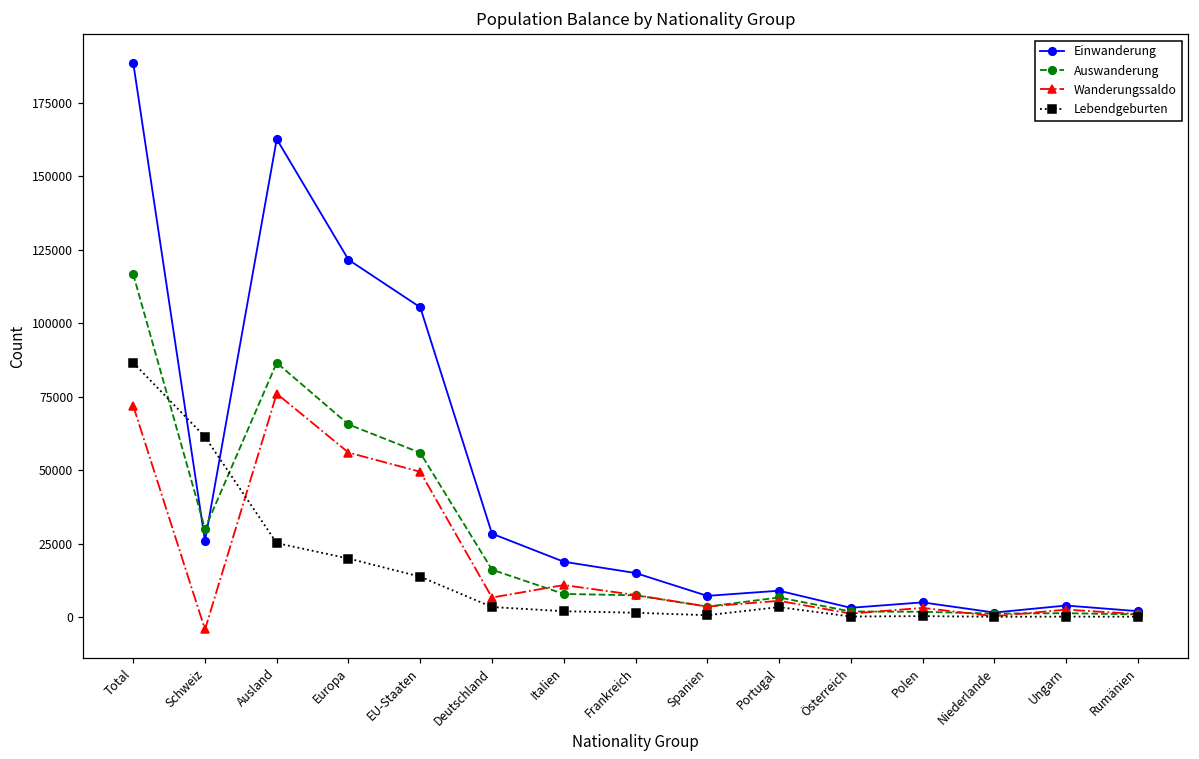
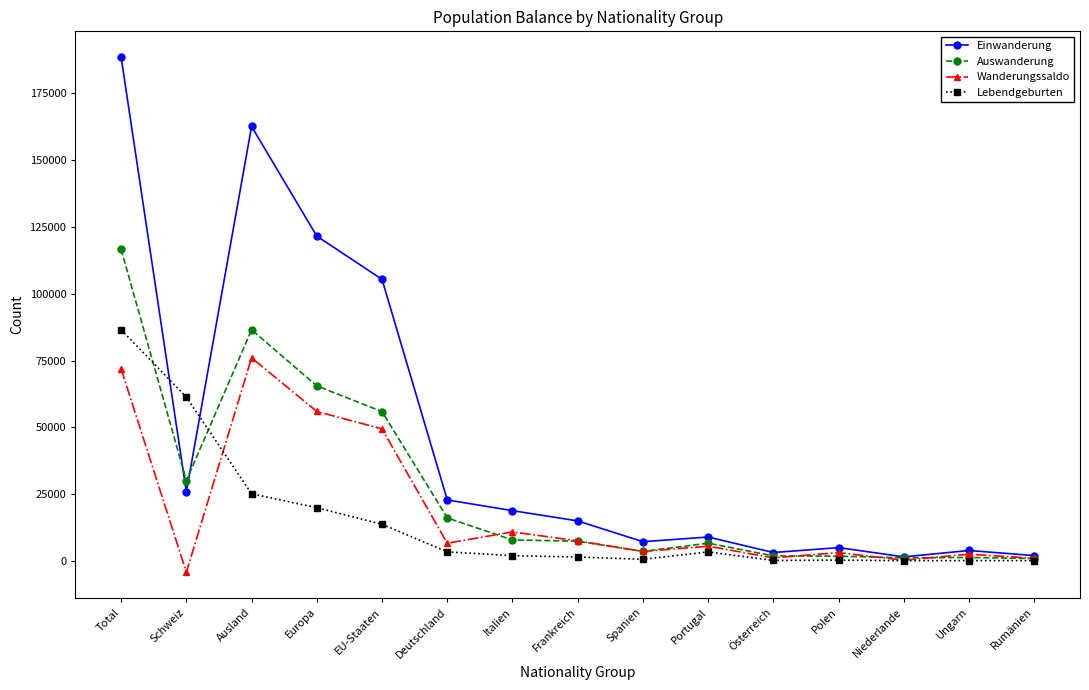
  {
    "Einwanderung": {
      "Total": 189000,
      "Schweiz": 26000,
      "Ausland": 163000,
      "Europa": 122000,
      "EU-Staaten": 105000,
-     "Deutschland": 28000,
+     "Deutschland": 23000,
      "Italien": 19000,
      "Frankreich": 15000,
      "Spanien": 7000,
      "Portugal": 9000,
      "Österreich": 3000,
      "Polen": 5000,
      "Ungarn": 4000,
      "Rumänien": 2000
    },
    "Auswanderung": {
      "Total": 117000,
      "Schweiz": 30000,
      "Ausland": 87000,
      "Europa": 66000,
      "EU-Staaten": 56000,
      "Deutschland": 16000,
      "Italien": 8000,
      "Portugal": 7000,
      "Polen": 2000,
      "Ungarn": 1000
    },
    "Wanderungssaldo": {
      "Total": 72000,
      "Schweiz": -4000,
      "Ausland": 76000,
      "Europa": 56000,
      "EU-Staaten": 49000,
      "Deutschland": 7000,
      "Italien": 11000,
      "Portugal": 6000,
      "Polen": 3000,
      "Ungarn": 3000
    },
    "Lebendgeburten": {
      "Total": 87000,
      "Schweiz": 61000,
      "Ausland": 25000,
      "Europa": 20000,
      "EU-Staaten": 14000,
      "Deutschland": 3000,
      "Italien": 2000,
      "Frankreich": 2000,
      "Spanien": 1000,
      "Portugal": 3000,
      "Österreich": 0,
      "Polen": 0,
      "Ungarn": 0
    }
  }
